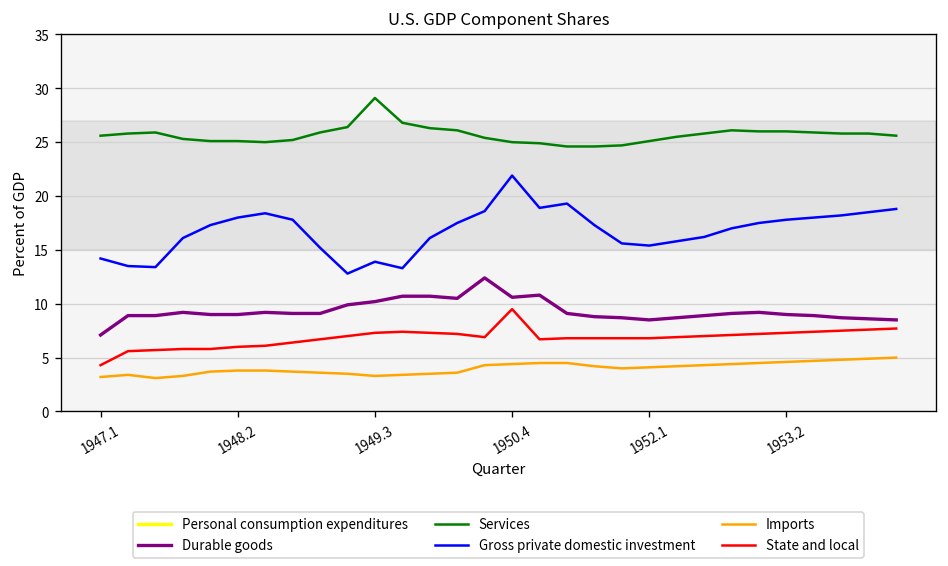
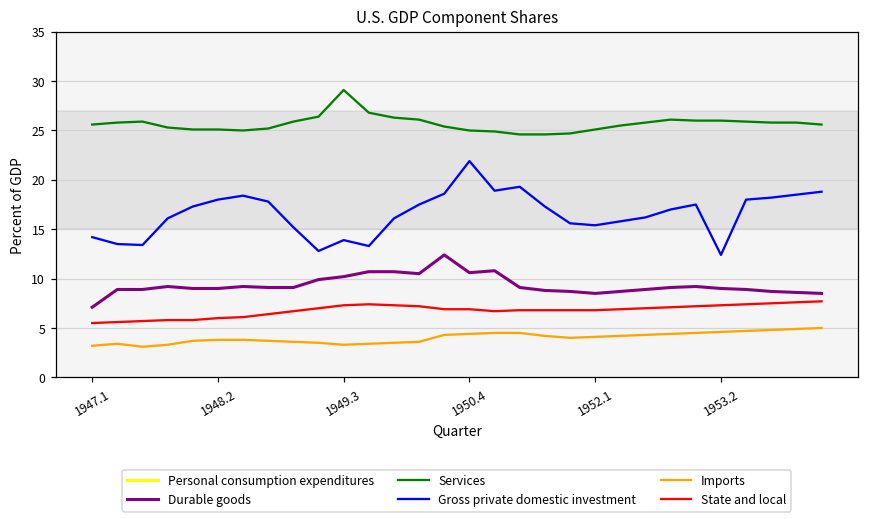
  {
    "Durable goods": {
      "1947.1": 7,
      "1948.2": 9,
      "1949.3": 10,
      "1950.4": 11,
      "1952.1": 9,
      "1953.2": 9
    },
    "Services": {
      "1947.1": 26,
      "1948.2": 25,
      "1949.3": 29,
      "1950.4": 25,
      "1952.1": 25,
      "1953.2": 26
    },
    "Gross private domestic investment": {
      "1947.1": 14,
      "1948.2": 18,
      "1949.3": 14,
      "1950.4": 22,
      "1952.1": 15,
-     "1953.2": 18
+     "1953.2": 12
    },
    "Imports": {
      "1947.1": 3,
      "1948.2": 4,
      "1949.3": 3,
      "1950.4": 4,
      "1952.1": 4,
      "1953.2": 5
    },
    "State and local": {
-     "1947.1": 4,
+     "1947.1": 6,
      "1948.2": 6,
      "1949.3": 7,
-     "1950.4": 10,
+     "1950.4": 7,
      "1952.1": 7,
      "1953.2": 7
    }
  }
